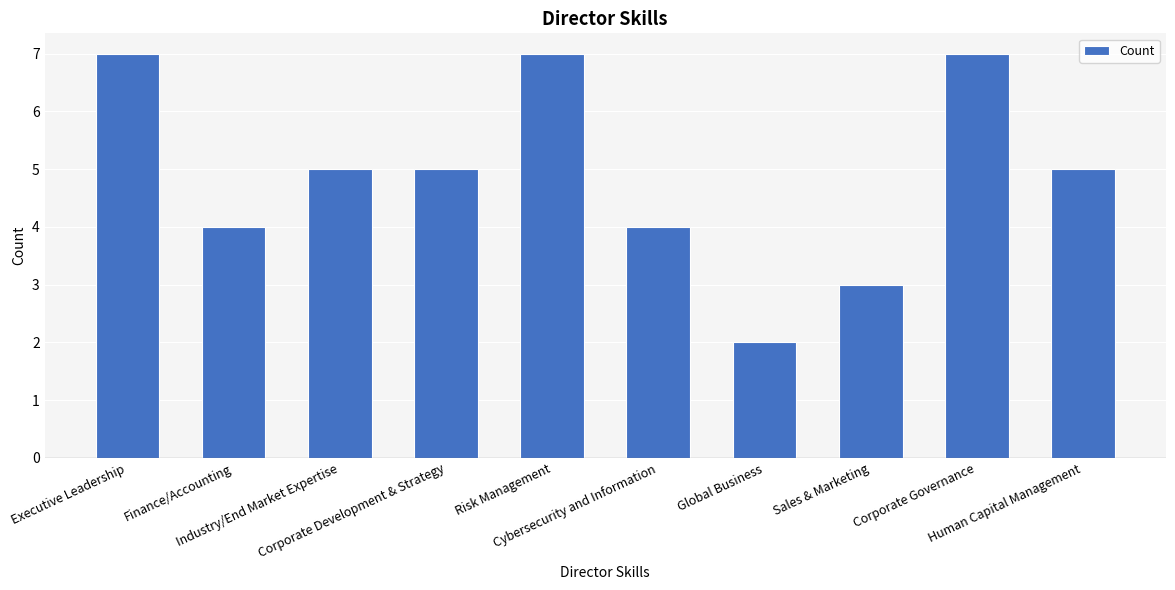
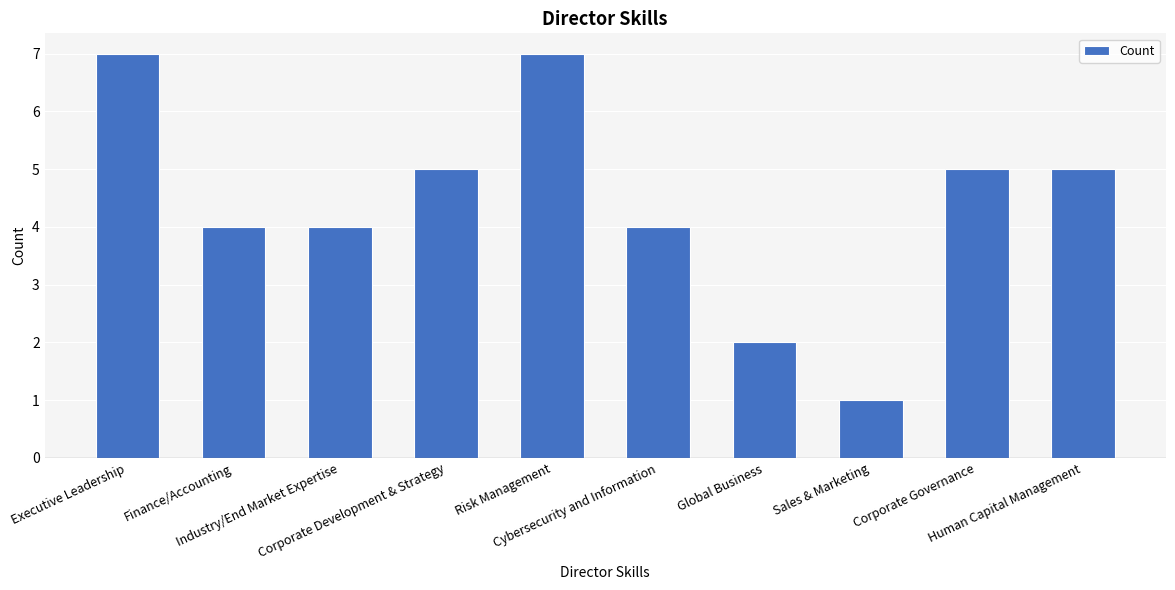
  {
    "Executive Leadership": 7,
    "Finance/Accounting": 4,
-   "Industry/End Market Expertise": 5,
+   "Industry/End Market Expertise": 4,
    "Corporate Development & Strategy": 5,
    "Risk Management": 7,
    "Cybersecurity and Information": 4,
    "Global Business": 2,
-   "Sales & Marketing": 3,
-   "Corporate Governance": 7,
+   "Sales & Marketing": 1,
+   "Corporate Governance": 5,
    "Human Capital Management": 5
  }
